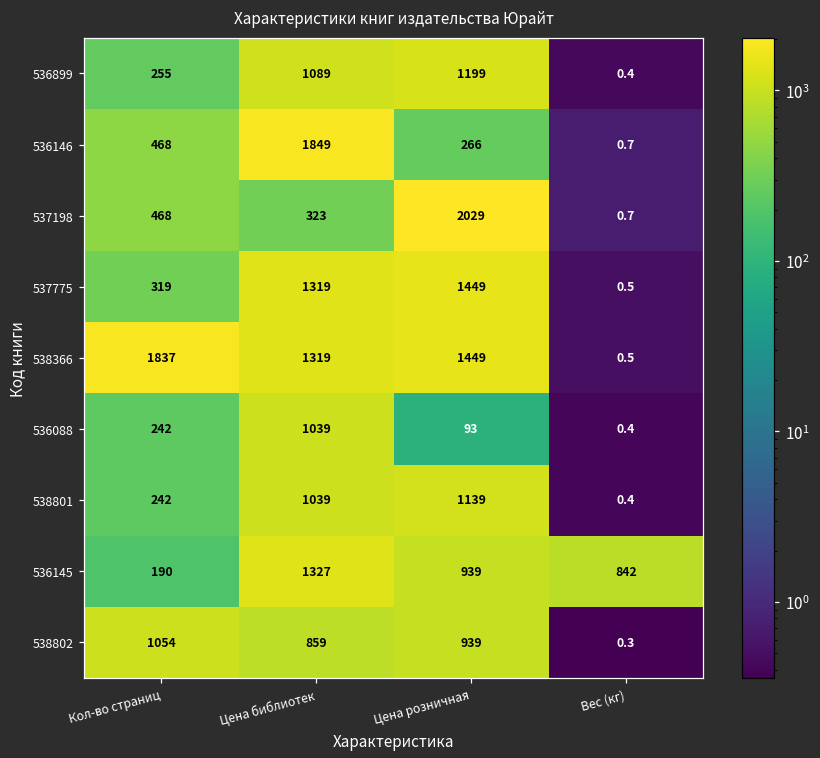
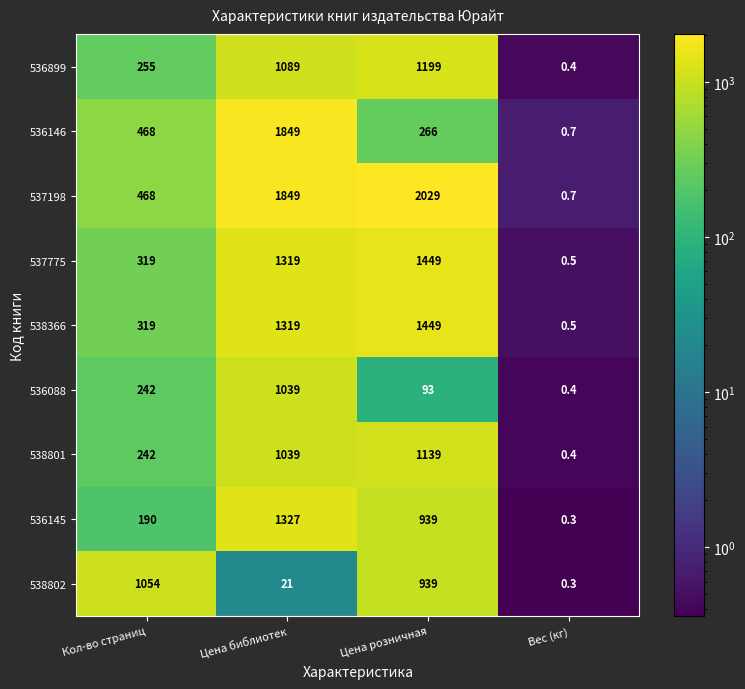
  {
    "536899": {
      "Кол-во страниц": 255,
      "Цена библиотек": 1089,
      "Цена розничная": 1199,
      "Вес (кг)": 0.4
    },
    "536146": {
      "Кол-во страниц": 468,
      "Цена библиотек": 1849,
      "Цена розничная": 266,
      "Вес (кг)": 0.7
    },
    "537198": {
      "Кол-во страниц": 468,
-     "Цена библиотек": 323,
+     "Цена библиотек": 1849,
      "Цена розничная": 2029,
      "Вес (кг)": 0.7
    },
    "537775": {
      "Кол-во страниц": 319,
      "Цена библиотек": 1319,
      "Цена розничная": 1449,
      "Вес (кг)": 0.5
    },
    "538366": {
-     "Кол-во страниц": 1837,
+     "Кол-во страниц": 319,
      "Цена библиотек": 1319,
      "Цена розничная": 1449,
      "Вес (кг)": 0.5
    },
    "536088": {
      "Кол-во страниц": 242,
      "Цена библиотек": 1039,
      "Цена розничная": 93,
      "Вес (кг)": 0.4
    },
    "538801": {
      "Кол-во страниц": 242,
      "Цена библиотек": 1039,
      "Цена розничная": 1139,
      "Вес (кг)": 0.4
    },
    "536145": {
      "Кол-во страниц": 190,
      "Цена библиотек": 1327,
      "Цена розничная": 939,
-     "Вес (кг)": 842
+     "Вес (кг)": 0.3
    },
    "538802": {
      "Кол-во страниц": 1054,
-     "Цена библиотек": 859,
+     "Цена библиотек": 21,
      "Цена розничная": 939,
      "Вес (кг)": 0.3
    }
  }
